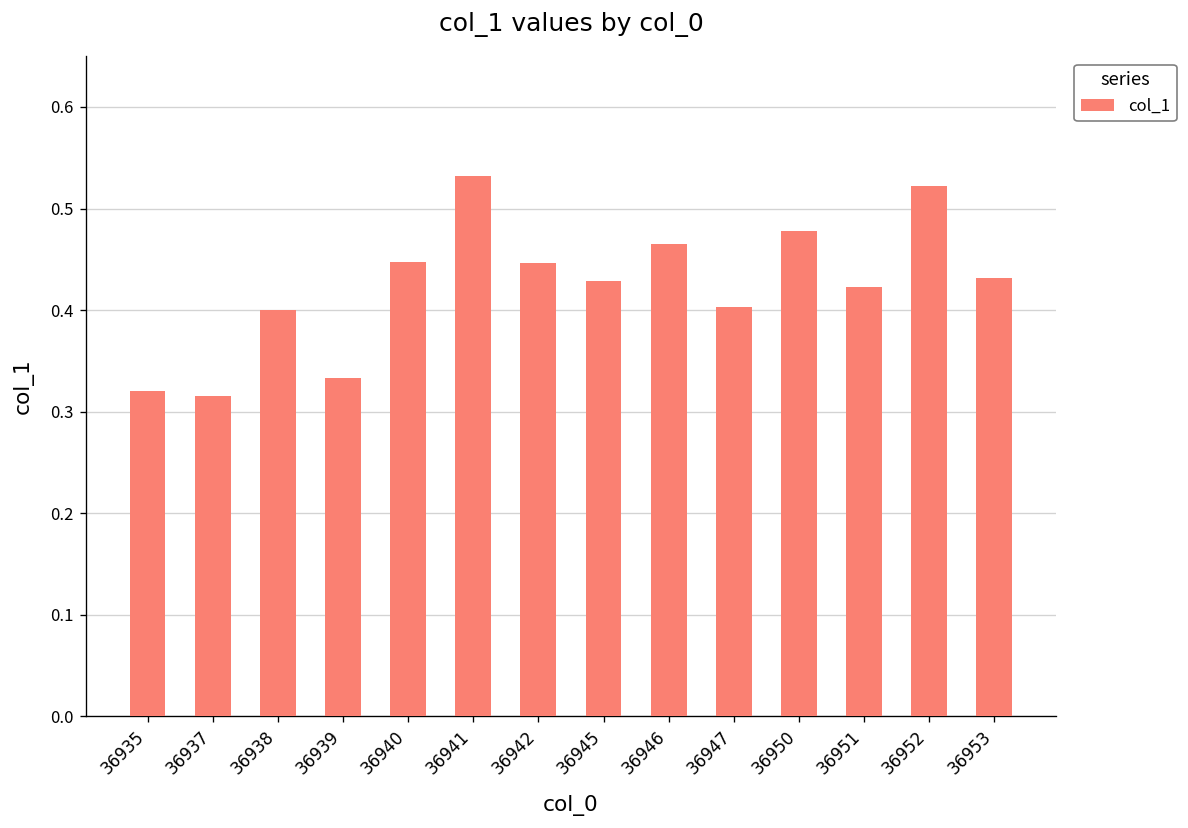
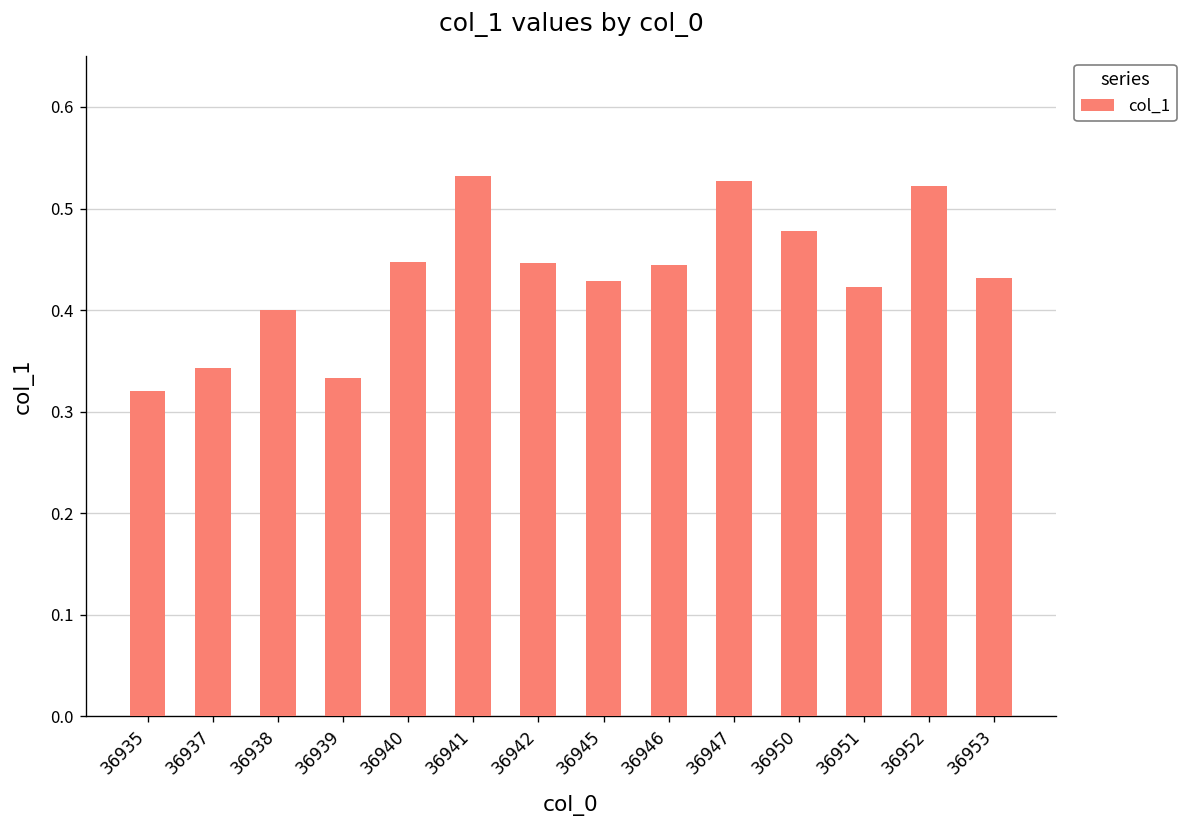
  {
    "36935": 0.32,
-   "36937": 0.32,
+   "36937": 0.34,
    "36938": 0.40,
    "36939": 0.33,
    "36940": 0.45,
    "36941": 0.53,
    "36942": 0.45,
    "36945": 0.43,
-   "36946": 0.47,
-   "36947": 0.40,
+   "36946": 0.44,
+   "36947": 0.53,
    "36950": 0.48,
    "36951": 0.42,
    "36952": 0.52,
    "36953": 0.43
  }
